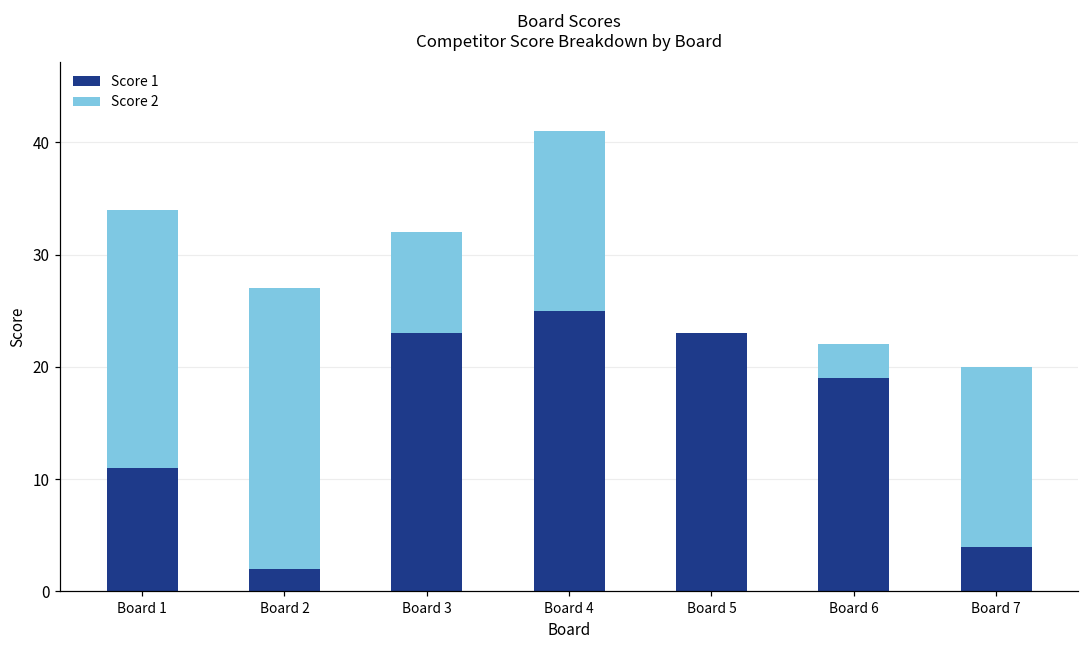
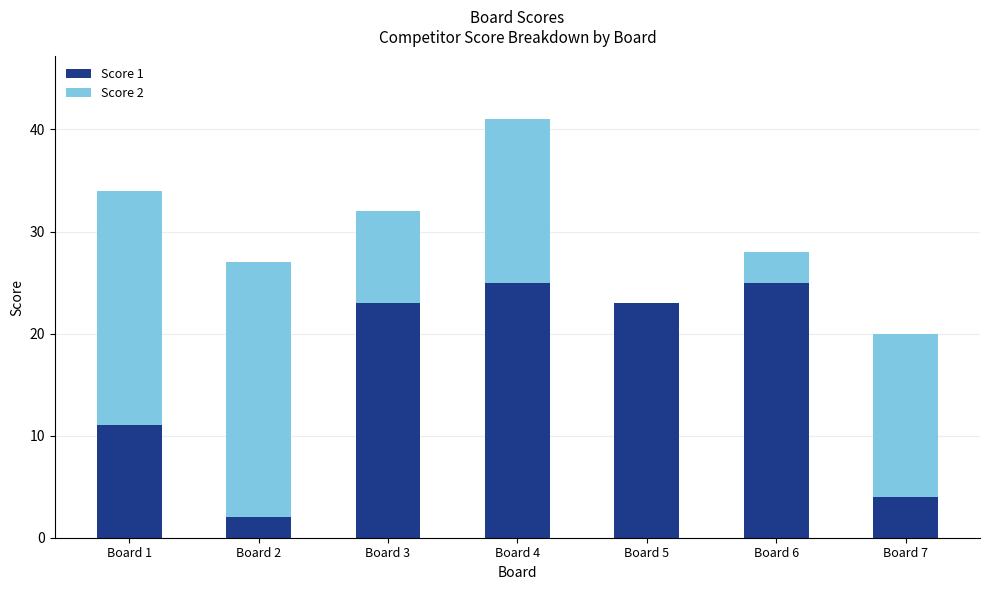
  {
    "Score 1": {
      "Board 1": 11,
      "Board 2": 2,
      "Board 3": 23,
      "Board 4": 25,
      "Board 5": 23,
-     "Board 6": 19,
+     "Board 6": 25,
      "Board 7": 4
    },
    "Score 2": {
      "Board 1": 23,
      "Board 2": 25,
      "Board 3": 9,
      "Board 4": 16,
      "Board 5": 0,
      "Board 6": 3,
      "Board 7": 16
    }
  }
